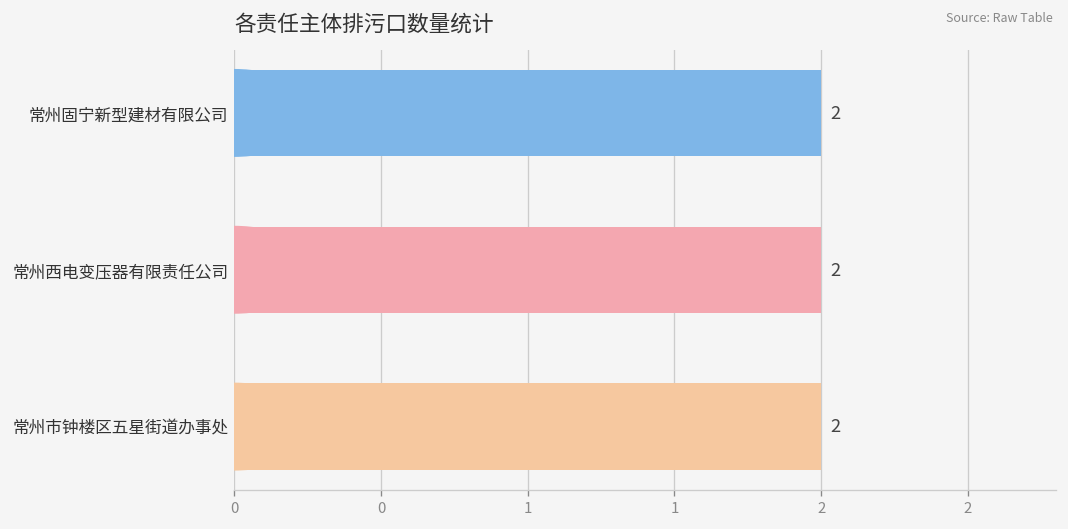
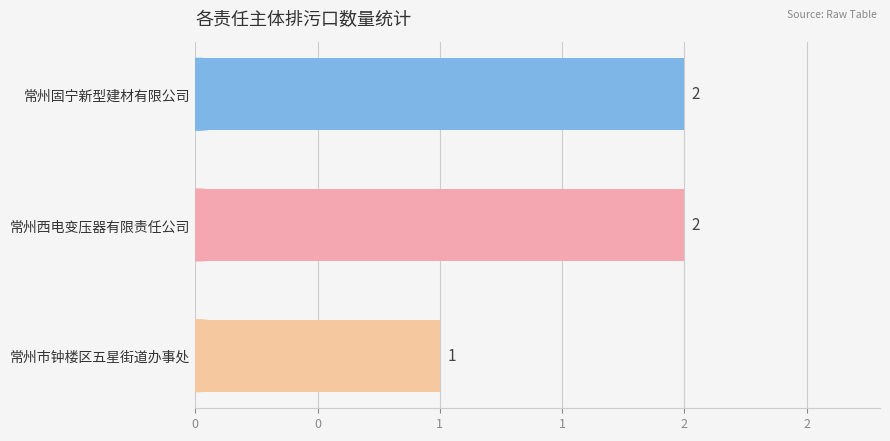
  {
    "常州固宁新型建材有限公司": 2,
    "常州西电变压器有限责任公司": 2,
-   "常州市钟楼区五星街道办事处": 2
+   "常州市钟楼区五星街道办事处": 1
  }
